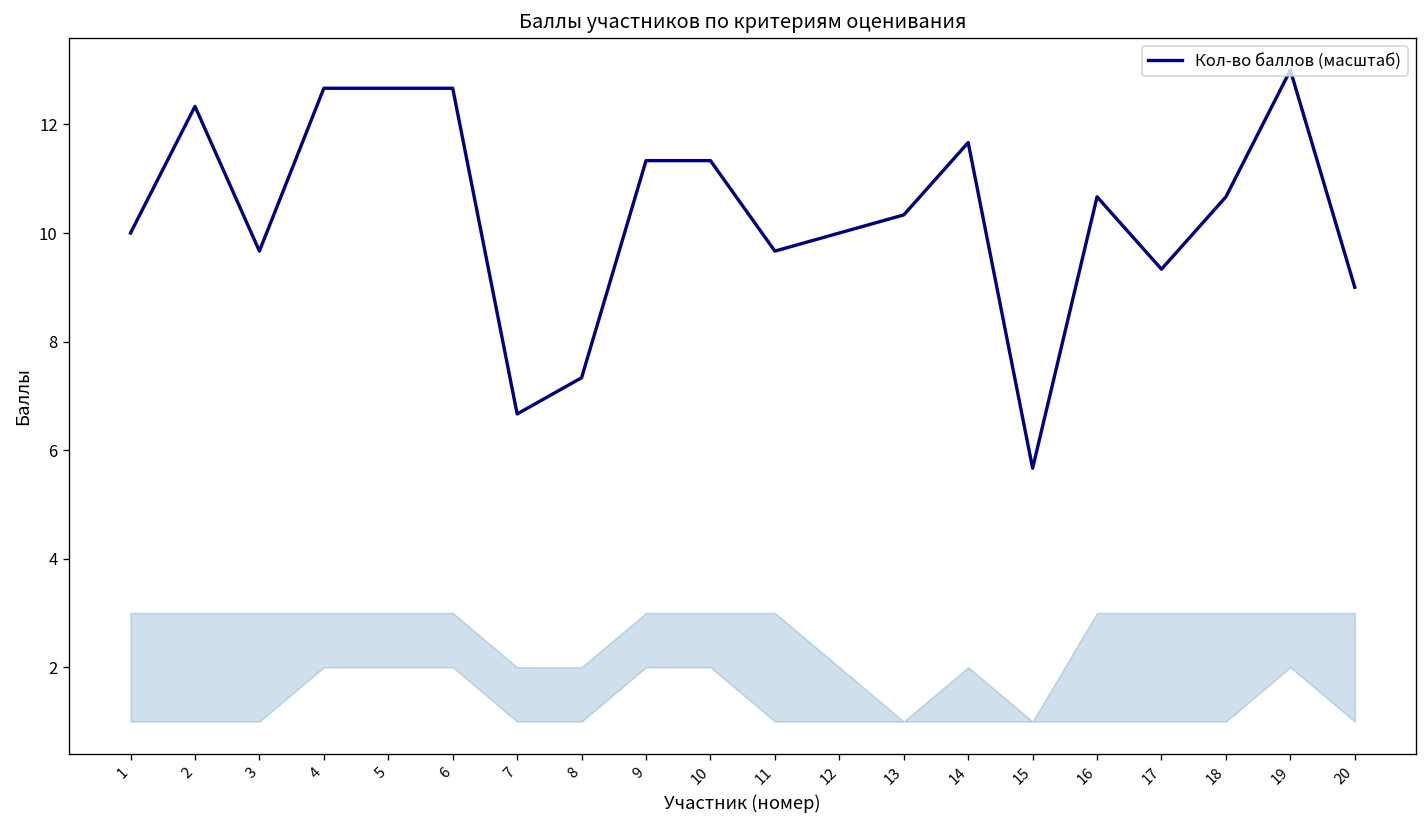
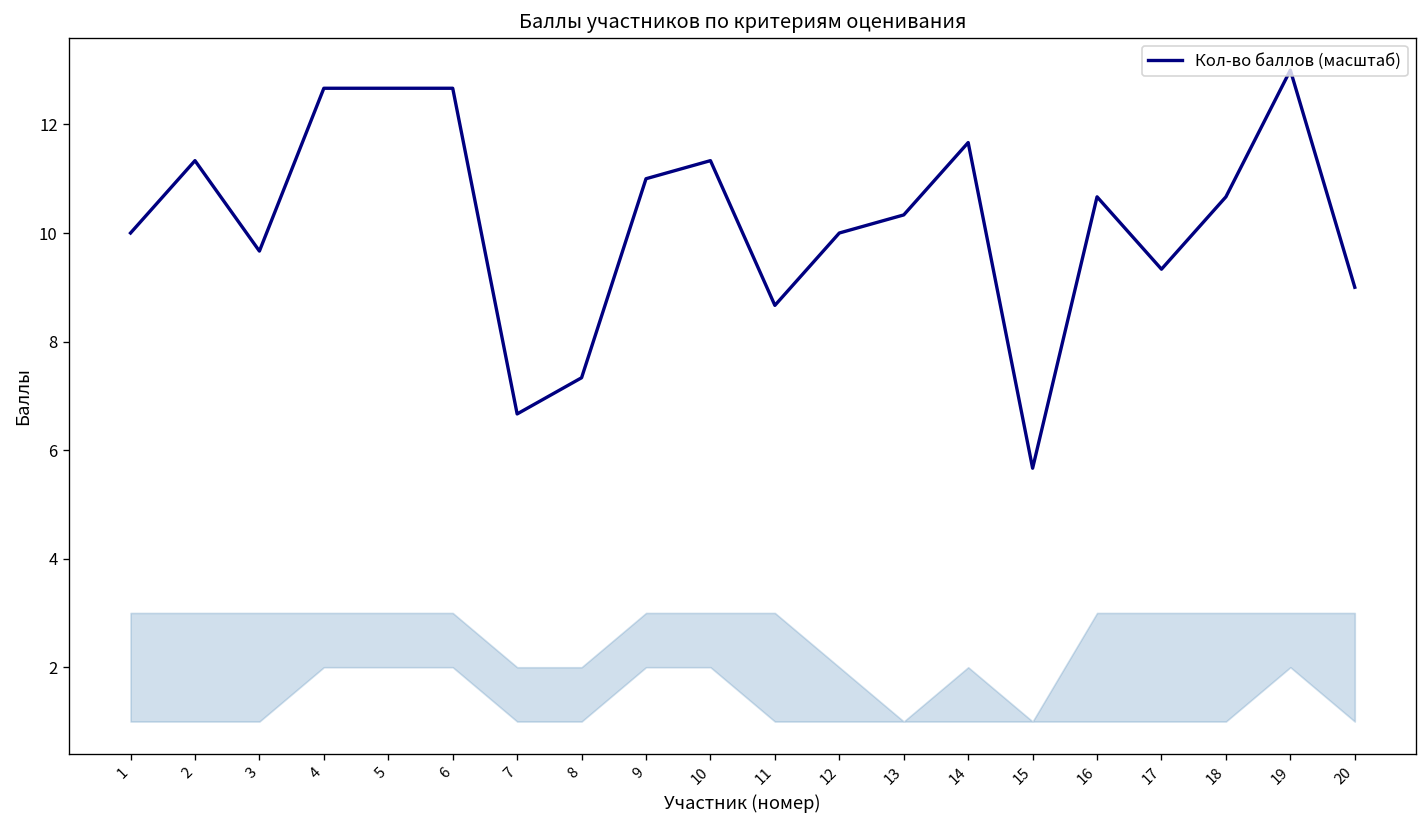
  {
    "Кол-во баллов (масштаб)": {
      "1": 10.0,
-     "2": 12.3,
+     "2": 11.3,
      "3": 9.7,
      "4": 12.7,
      "5": 12.7,
      "6": 12.7,
      "7": 6.7,
      "8": 7.3,
-     "9": 11.3,
+     "9": 11.0,
      "10": 11.3,
-     "11": 9.7,
+     "11": 8.7,
      "12": 10.0,
      "13": 10.3,
      "14": 11.7,
      "15": 5.7,
      "16": 10.7,
      "17": 9.3,
      "18": 10.7,
      "20": 9.0
    }
  }
